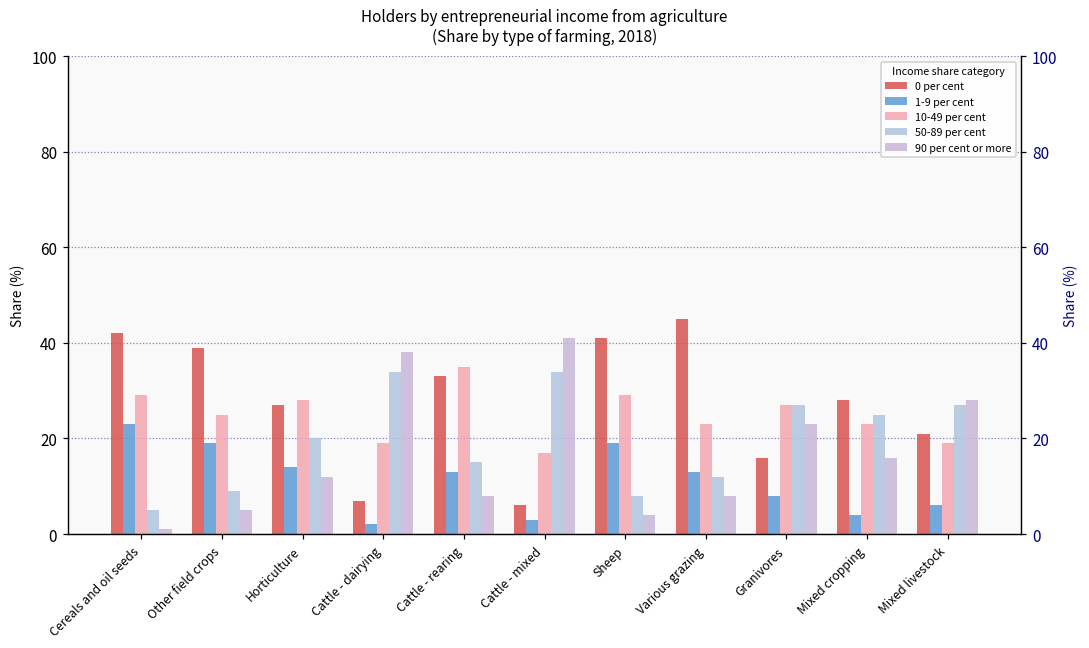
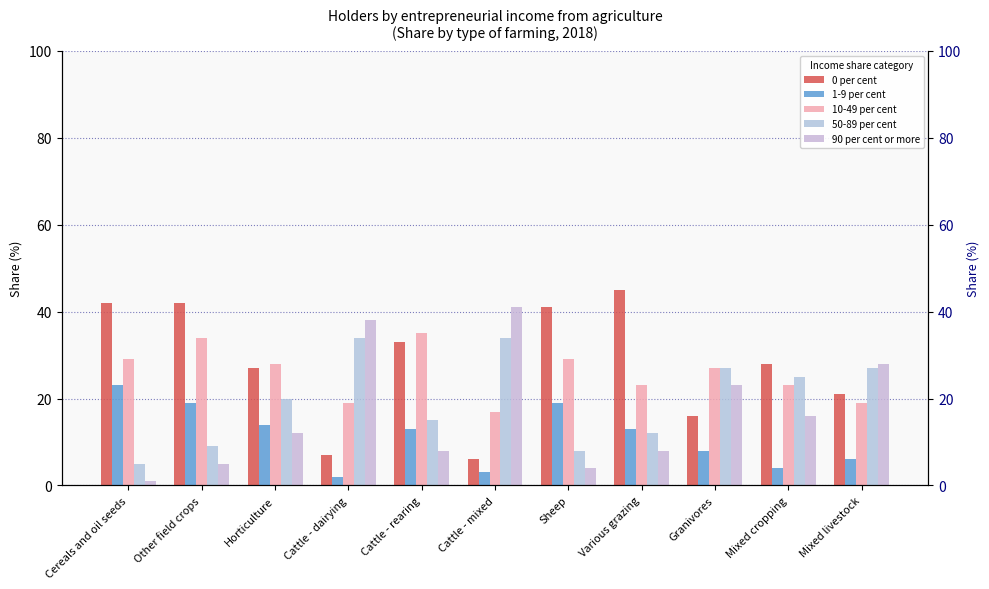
  {
    "0 per cent": {
      "Cereals and oil seeds": 42,
-     "Other field crops": 39,
+     "Other field crops": 42,
      "Horticulture": 27,
      "Cattle - dairying": 7,
      "Cattle - rearing": 33,
      "Cattle - mixed": 6,
      "Sheep": 41,
      "Various grazing": 45,
      "Granivores": 16,
      "Mixed cropping": 28,
      "Mixed livestock": 21
    },
    "1-9 per cent": {
      "Cereals and oil seeds": 23,
      "Other field crops": 19,
      "Horticulture": 14,
      "Cattle - dairying": 2,
      "Cattle - rearing": 13,
      "Cattle - mixed": 3,
      "Sheep": 19,
      "Various grazing": 13,
      "Granivores": 8,
      "Mixed cropping": 4,
      "Mixed livestock": 6
    },
    "10-49 per cent": {
      "Cereals and oil seeds": 29,
-     "Other field crops": 25,
+     "Other field crops": 34,
      "Horticulture": 28,
      "Cattle - dairying": 19,
      "Cattle - rearing": 35,
      "Cattle - mixed": 17,
      "Sheep": 29,
      "Various grazing": 23,
      "Granivores": 27,
      "Mixed cropping": 23,
      "Mixed livestock": 19
    }
  }
